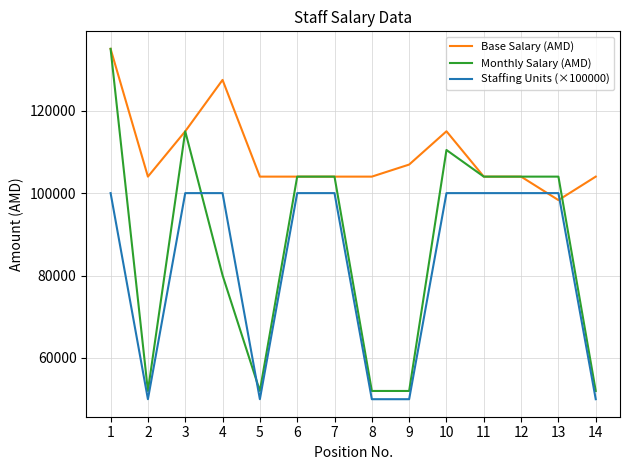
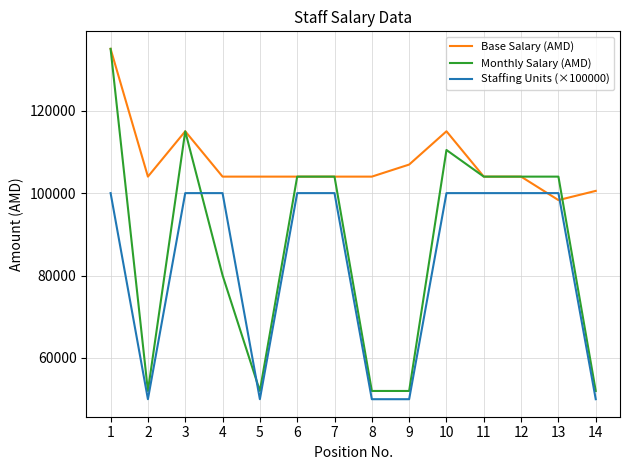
  {
    "Base Salary (AMD)": {
      "2": 104000,
-     "4": 127000,
+     "4": 104000,
      "5": 104000,
      "8": 104000,
      "9": 107000,
      "10": 115000,
      "13": 98000,
-     "14": 104000
+     "14": 101000
    },
    "Monthly Salary (AMD)": {
      "2": 52000,
      "4": 80000,
      "5": 52000,
      "8": 52000,
      "9": 52000,
      "10": 110000,
      "13": 104000,
      "14": 52000
    },
    "Staffing Units (×100000)": {
      "1": 100000,
      "2": 50000,
      "3": 100000,
      "4": 100000,
      "5": 50000,
      "6": 100000,
      "7": 100000,
      "8": 50000,
      "9": 50000,
      "10": 100000,
      "11": 100000,
      "12": 100000,
      "13": 100000,
      "14": 50000
    }
  }
